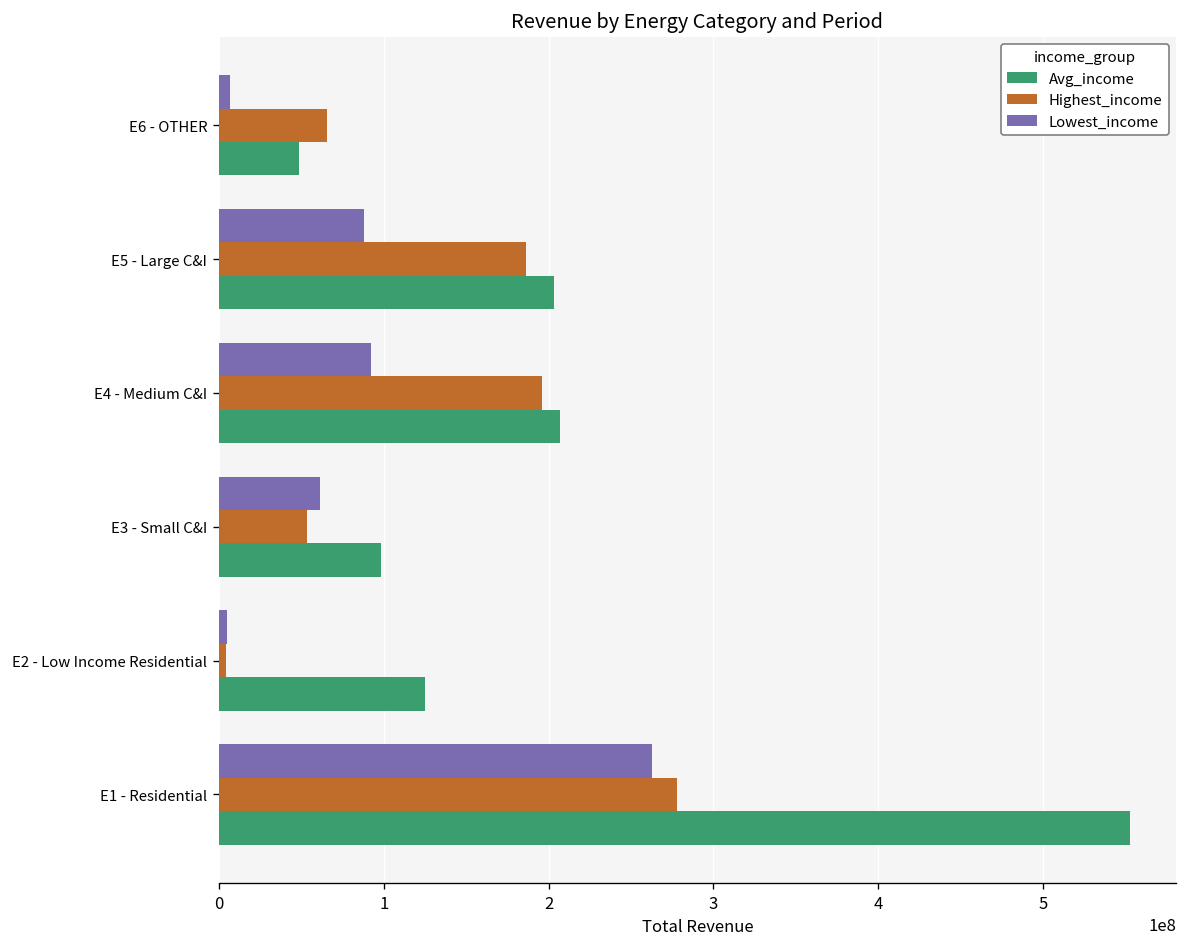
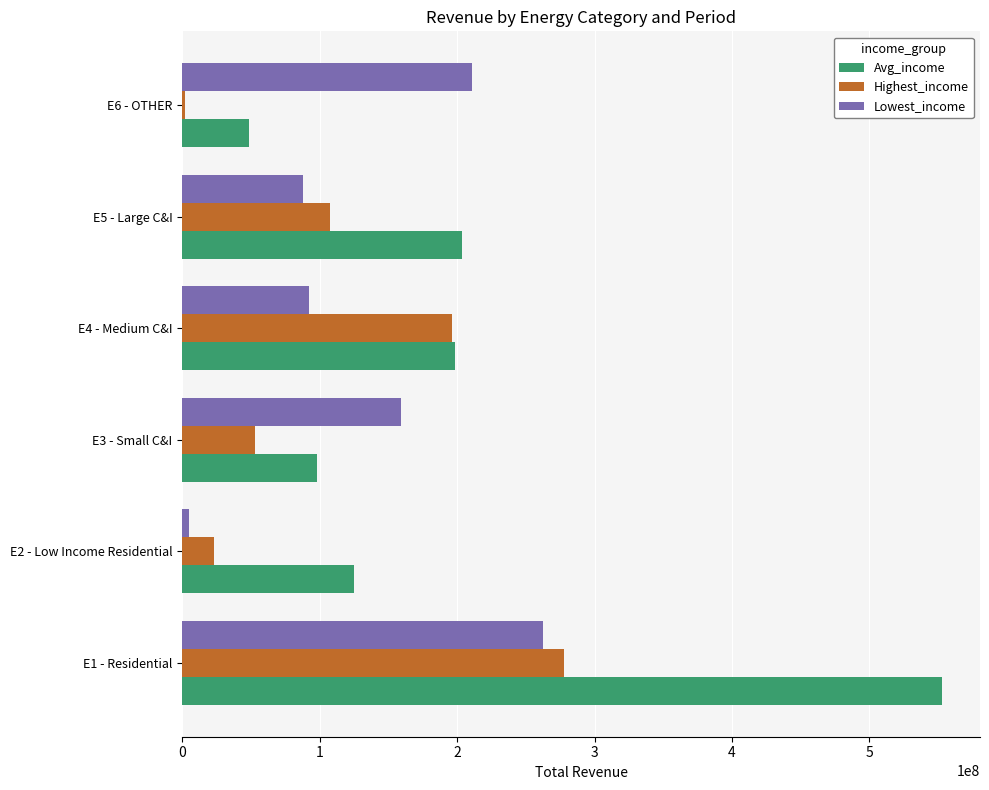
  {
    "Avg_income": {
      "E6 - OTHER": 49000000,
      "E5 - Large C&I": 204000000,
-     "E4 - Medium C&I": 207000000,
+     "E4 - Medium C&I": 198000000,
      "E3 - Small C&I": 98000000,
      "E2 - Low Income Residential": 125000000,
      "E1 - Residential": 553000000
    },
    "Highest_income": {
-     "E6 - OTHER": 65000000,
-     "E5 - Large C&I": 186000000,
+     "E6 - OTHER": 2000000,
+     "E5 - Large C&I": 107000000,
      "E4 - Medium C&I": 196000000,
      "E3 - Small C&I": 53000000,
-     "E2 - Low Income Residential": 4000000,
+     "E2 - Low Income Residential": 23000000,
      "E1 - Residential": 278000000
    },
    "Lowest_income": {
-     "E6 - OTHER": 7000000,
+     "E6 - OTHER": 211000000,
      "E5 - Large C&I": 88000000,
      "E4 - Medium C&I": 92000000,
-     "E3 - Small C&I": 62000000,
+     "E3 - Small C&I": 159000000,
      "E2 - Low Income Residential": 5000000,
      "E1 - Residential": 263000000
    }
  }
